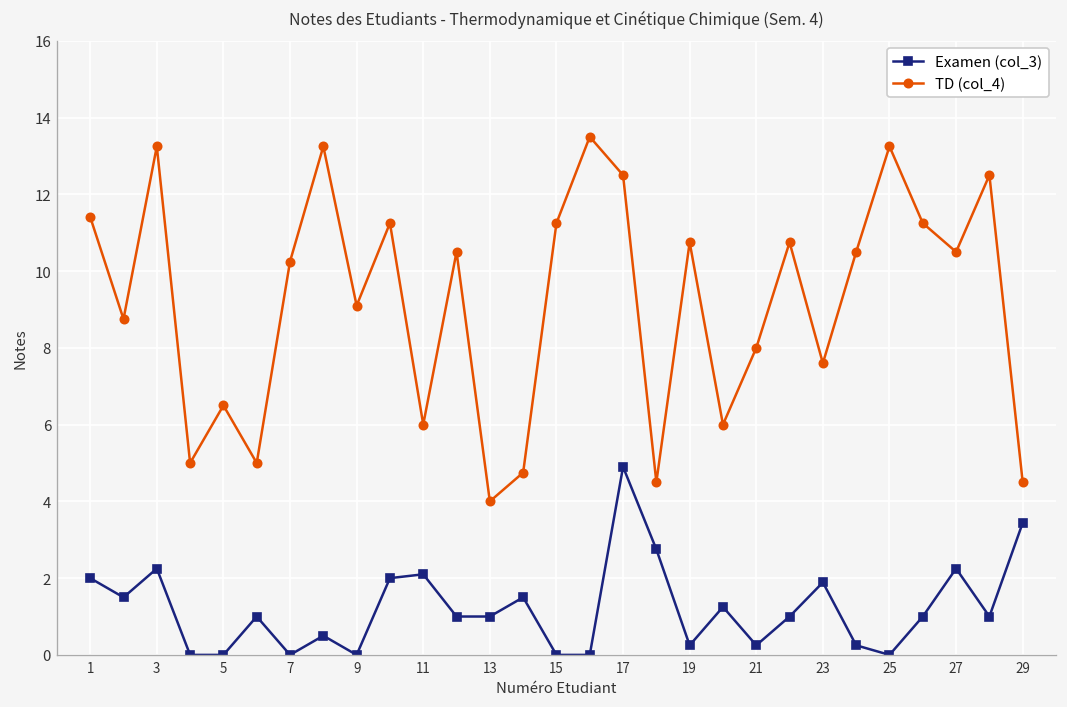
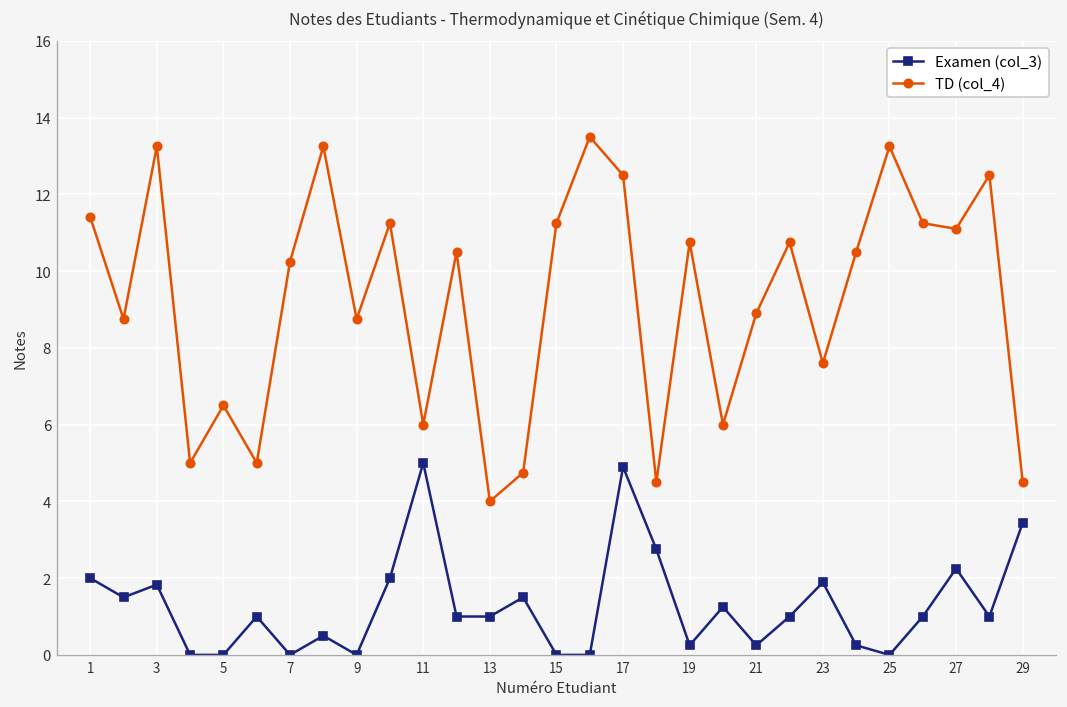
  {
    "Examen (col_3)": {
      "1": 2.0,
-     "3": 2.3,
+     "3": 1.8,
      "5": 0.0,
      "7": 0.0,
      "9": 0.0,
-     "11": 2.1,
+     "11": 5.0,
      "13": 1.0,
      "15": 0.0,
      "17": 4.9,
      "19": 0.3,
      "21": 0.3,
      "23": 1.9,
      "25": 0.0,
      "27": 2.3,
      "29": 3.4
    },
    "TD (col_4)": {
      "1": 11.4,
      "3": 13.3,
      "5": 6.5,
      "7": 10.3,
-     "9": 9.1,
+     "9": 8.8,
      "11": 6.0,
      "13": 4.0,
      "15": 11.3,
      "17": 12.5,
      "19": 10.8,
-     "21": 8.0,
+     "21": 8.9,
      "23": 7.6,
      "25": 13.3,
-     "27": 10.5,
+     "27": 11.1,
      "29": 4.5
    }
  }
